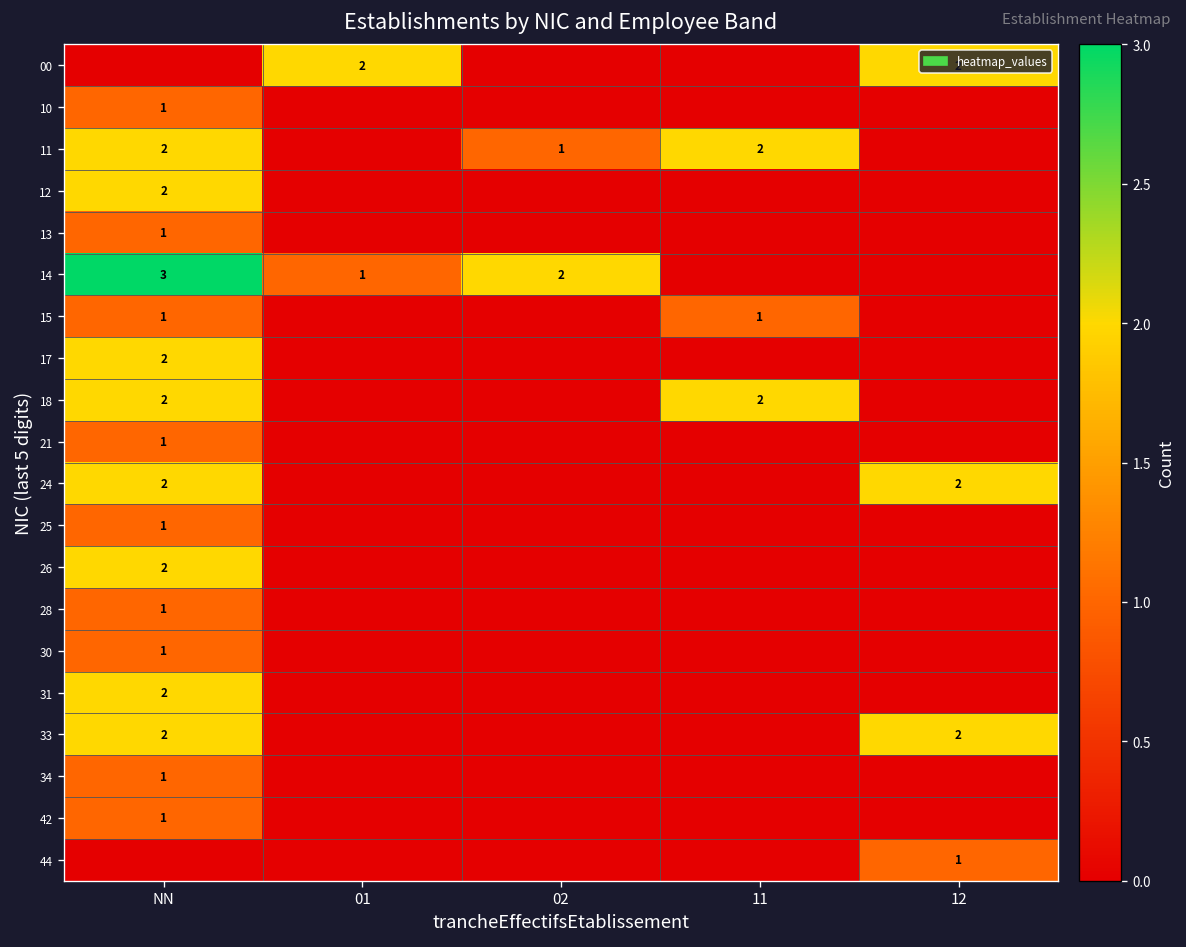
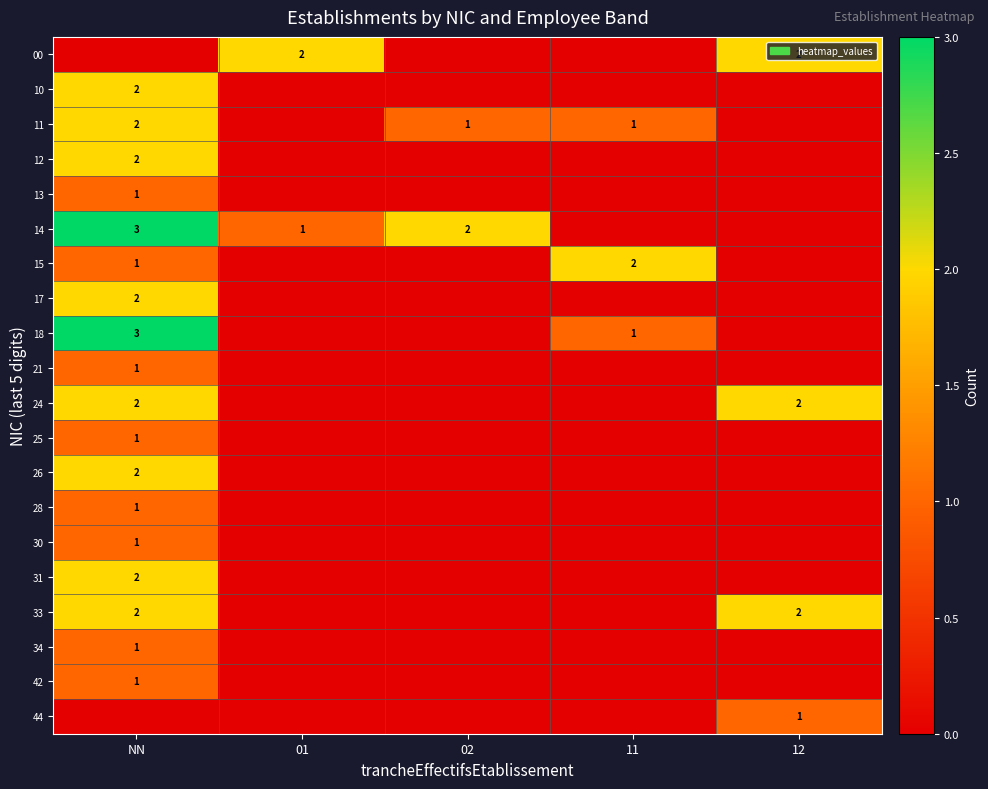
  {
    "00": {
      "01": 2
    },
    "10": {
-     "NN": 1
+     "NN": 2
    },
    "11": {
      "NN": 2,
      "02": 1,
-     "11": 2
+     "11": 1
    },
    "12": {
      "NN": 2
    },
    "13": {
      "NN": 1
    },
    "14": {
      "NN": 3,
      "01": 1,
      "02": 2
    },
    "15": {
      "NN": 1,
-     "11": 1
+     "11": 2
    },
    "17": {
      "NN": 2
    },
    "18": {
-     "NN": 2,
-     "11": 2
+     "NN": 3,
+     "11": 1
    },
    "21": {
      "NN": 1
    },
    "24": {
      "NN": 2,
      "12": 2
    },
    "25": {
      "NN": 1
    },
    "26": {
      "NN": 2
    },
    "28": {
      "NN": 1
    },
    "30": {
      "NN": 1
    },
    "31": {
      "NN": 2
    },
    "33": {
      "NN": 2,
      "12": 2
    },
    "34": {
      "NN": 1
    },
    "42": {
      "NN": 1
    },
    "44": {
      "12": 1
    }
  }
